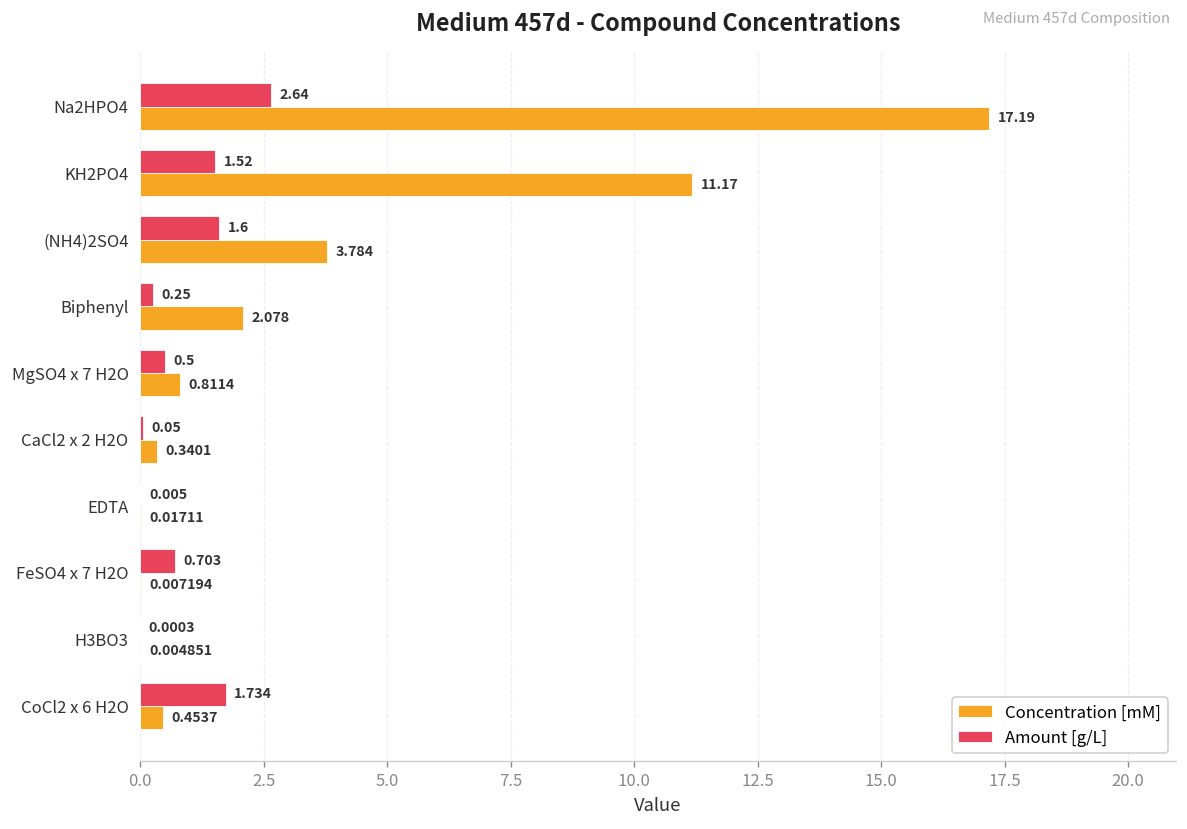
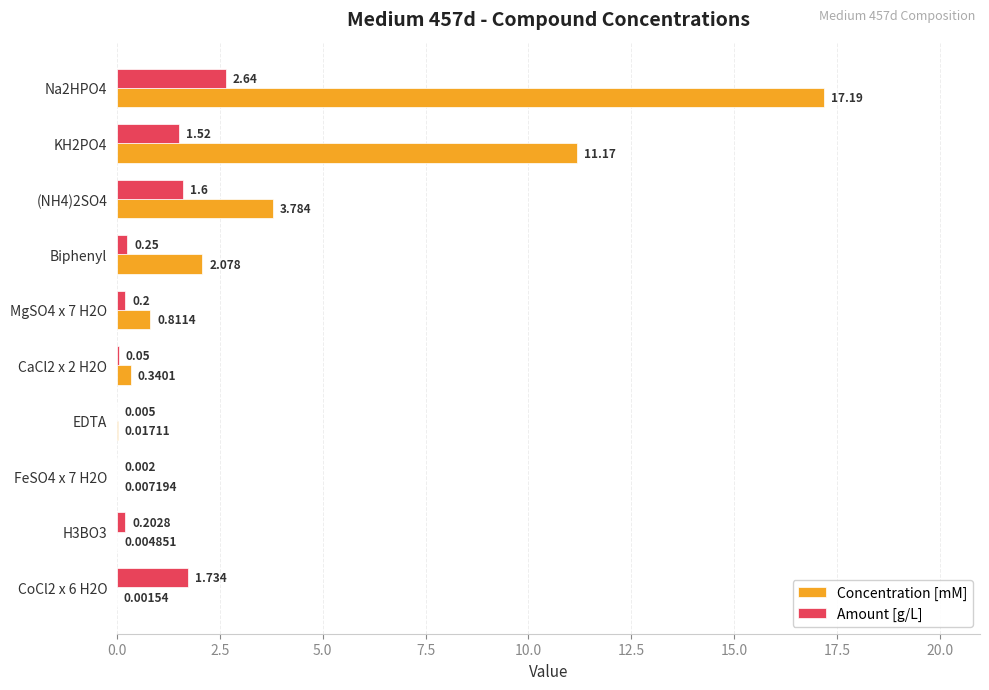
  {
    "Concentration [mM]": {
      "Na2HPO4": 17.19,
      "KH2PO4": 11.17,
      "(NH4)2SO4": 3.784,
      "Biphenyl": 2.078,
      "MgSO4 x 7 H2O": 0.8114,
      "CaCl2 x 2 H2O": 0.3401,
      "EDTA": 0.01711,
      "FeSO4 x 7 H2O": 0.007194,
      "H3BO3": 0.004851,
-     "CoCl2 x 6 H2O": 0.4537
+     "CoCl2 x 6 H2O": 0.00154
    },
    "Amount [g/L]": {
      "Na2HPO4": 2.64,
      "KH2PO4": 1.52,
      "(NH4)2SO4": 1.6,
      "Biphenyl": 0.25,
-     "MgSO4 x 7 H2O": 0.5,
+     "MgSO4 x 7 H2O": 0.2,
      "CaCl2 x 2 H2O": 0.05,
      "EDTA": 0.005,
-     "FeSO4 x 7 H2O": 0.703,
-     "H3BO3": 0.0003,
+     "FeSO4 x 7 H2O": 0.002,
+     "H3BO3": 0.2028,
      "CoCl2 x 6 H2O": 1.734
    }
  }
